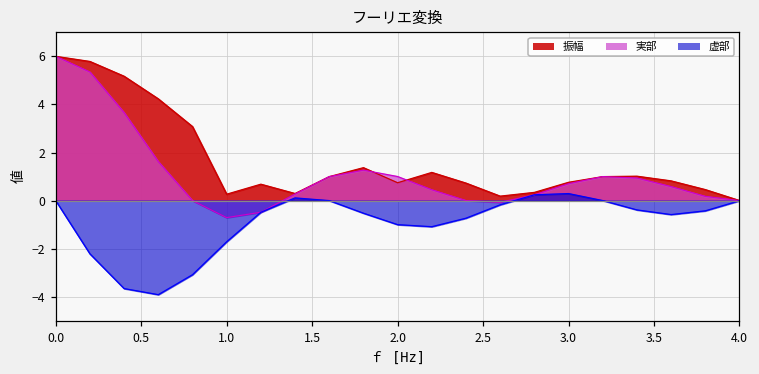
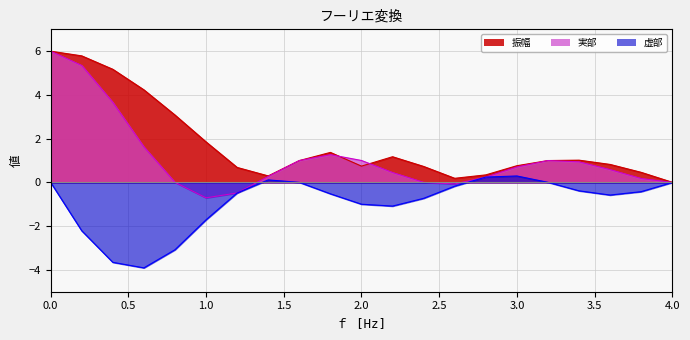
  {
    "振幅": {
-     "1.0": 0.3,
+     "1.0": 1.9,
      "2.0": 0.7
    }
  }
